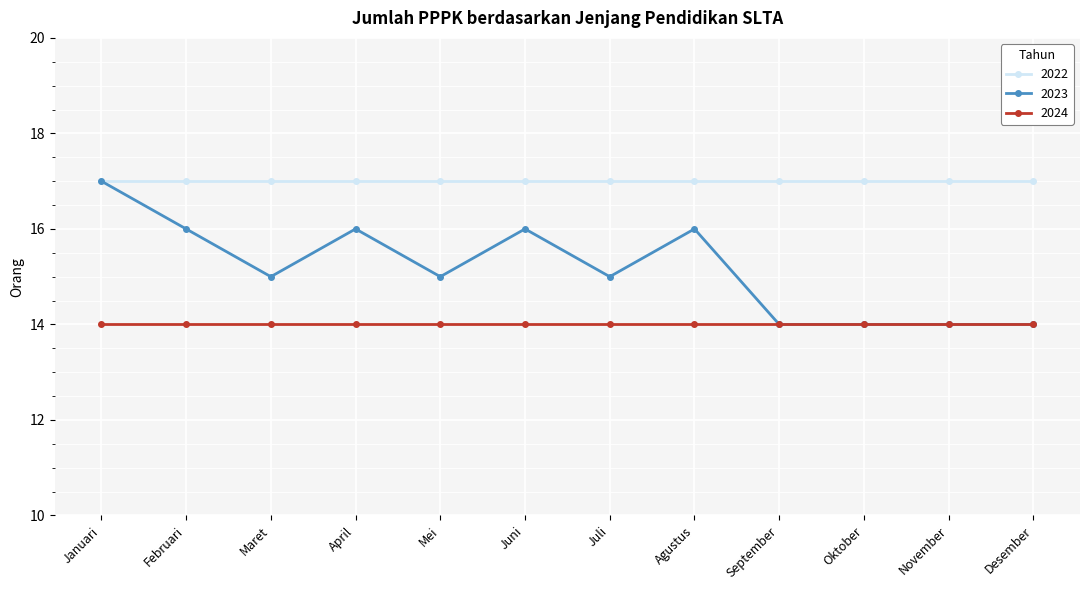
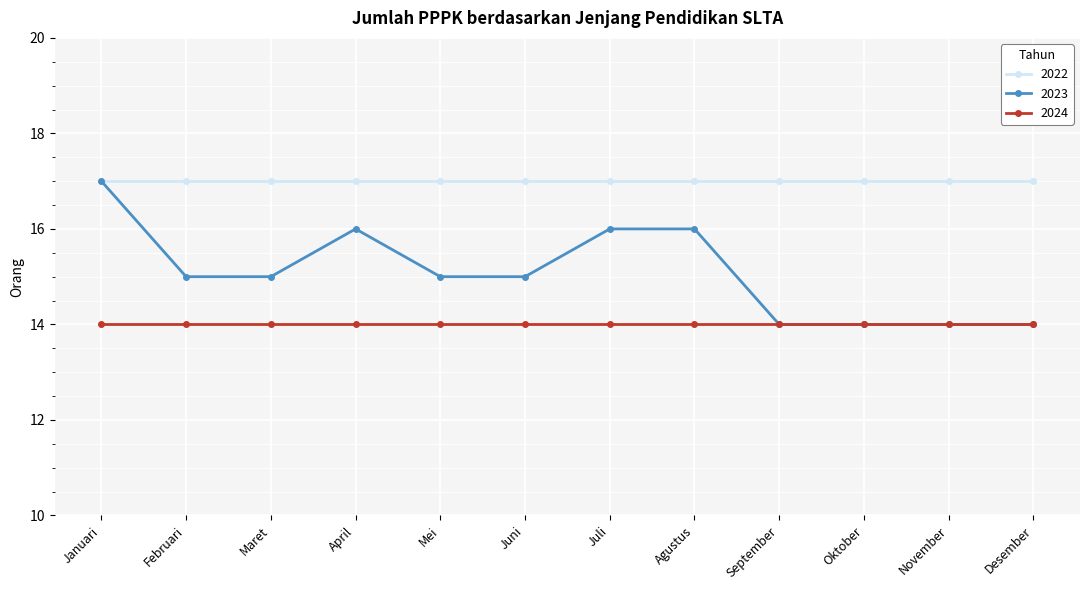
  {
    "2022": {
      "Februari": 17,
      "Maret": 17,
      "April": 17,
      "Mei": 17,
      "Juni": 17,
      "Juli": 17,
      "Agustus": 17,
      "September": 17,
      "Oktober": 17,
      "November": 17,
      "Desember": 17
    },
    "2023": {
-     "Februari": 16,
+     "Februari": 15,
      "Maret": 15,
      "April": 16,
      "Mei": 15,
-     "Juni": 16,
-     "Juli": 15,
+     "Juni": 15,
+     "Juli": 16,
      "Agustus": 16
    },
    "2024": {
      "Januari": 14,
      "Februari": 14,
      "Maret": 14,
      "April": 14,
      "Mei": 14,
      "Juni": 14,
      "Juli": 14,
      "Agustus": 14
    }
  }
